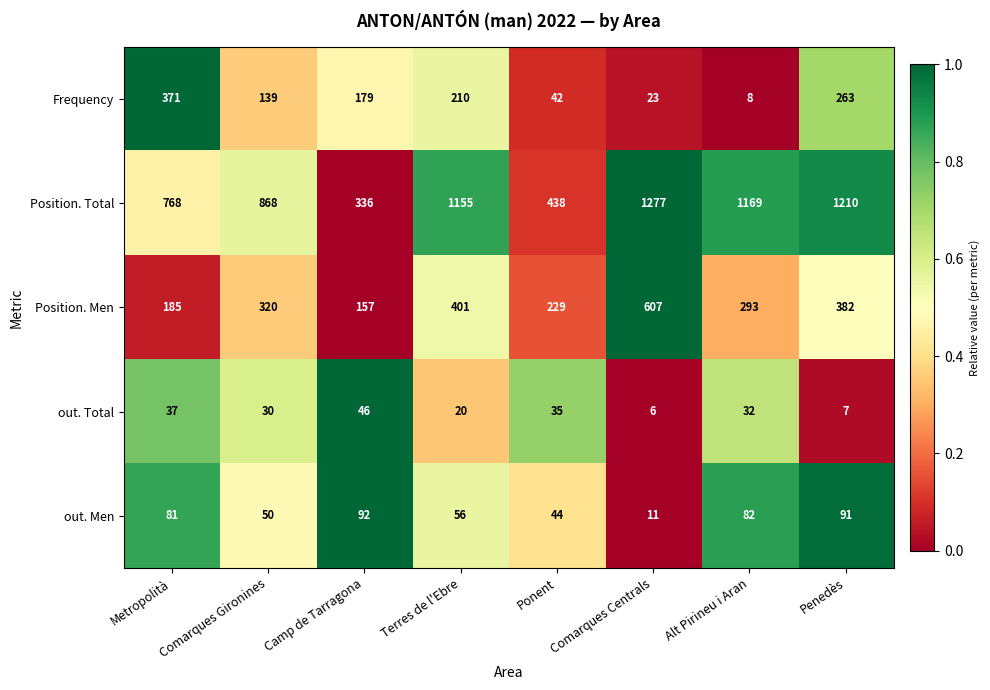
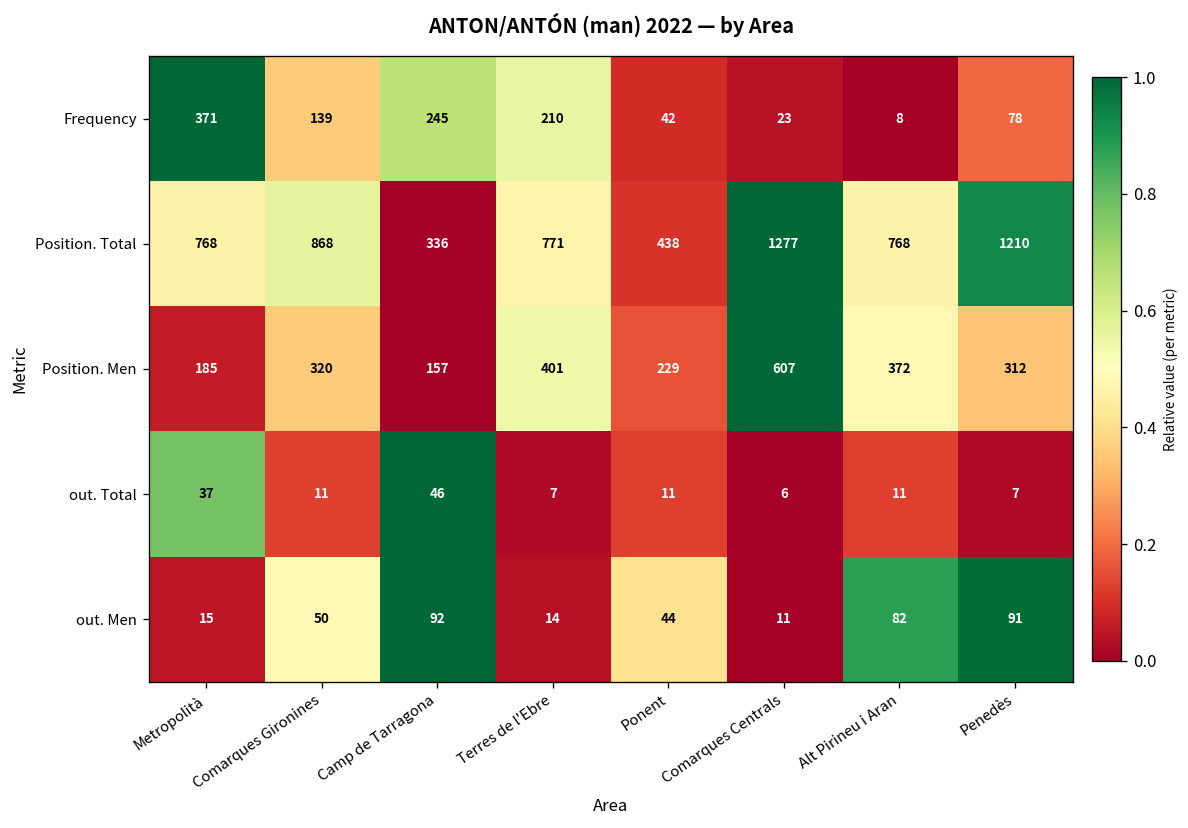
  {
    "Frequency": {
      "Metropolità": 371,
      "Comarques Gironines": 139,
-     "Camp de Tarragona": 179,
+     "Camp de Tarragona": 245,
      "Terres de l'Ebre": 210,
      "Ponent": 42,
      "Comarques Centrals": 23,
      "Alt Pirineu i Aran": 8,
-     "Penedès": 263
+     "Penedès": 78
    },
    "Position. Total": {
      "Metropolità": 768,
      "Comarques Gironines": 868,
      "Camp de Tarragona": 336,
-     "Terres de l'Ebre": 1155,
+     "Terres de l'Ebre": 771,
      "Ponent": 438,
      "Comarques Centrals": 1277,
-     "Alt Pirineu i Aran": 1169,
+     "Alt Pirineu i Aran": 768,
      "Penedès": 1210
    },
    "Position. Men": {
      "Metropolità": 185,
      "Comarques Gironines": 320,
      "Camp de Tarragona": 157,
      "Terres de l'Ebre": 401,
      "Ponent": 229,
      "Comarques Centrals": 607,
-     "Alt Pirineu i Aran": 293,
-     "Penedès": 382
+     "Alt Pirineu i Aran": 372,
+     "Penedès": 312
    },
    "out. Total": {
      "Metropolità": 37,
-     "Comarques Gironines": 30,
+     "Comarques Gironines": 11,
      "Camp de Tarragona": 46,
-     "Terres de l'Ebre": 20,
-     "Ponent": 35,
+     "Terres de l'Ebre": 7,
+     "Ponent": 11,
      "Comarques Centrals": 6,
-     "Alt Pirineu i Aran": 32,
+     "Alt Pirineu i Aran": 11,
      "Penedès": 7
    },
    "out. Men": {
-     "Metropolità": 81,
+     "Metropolità": 15,
      "Comarques Gironines": 50,
      "Camp de Tarragona": 92,
-     "Terres de l'Ebre": 56,
+     "Terres de l'Ebre": 14,
      "Ponent": 44,
      "Comarques Centrals": 11,
      "Alt Pirineu i Aran": 82,
      "Penedès": 91
    }
  }
